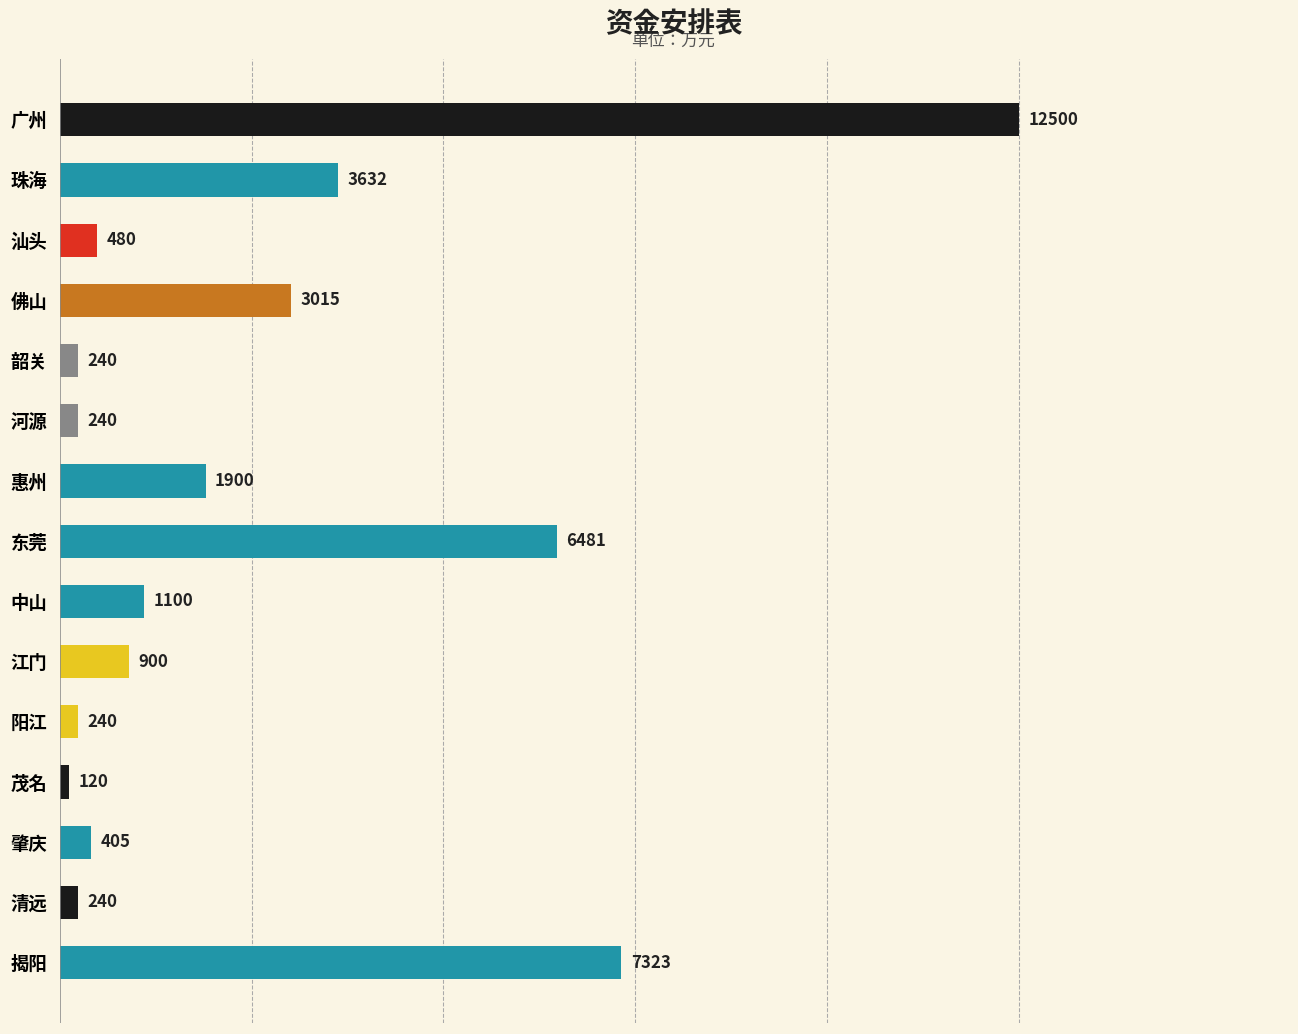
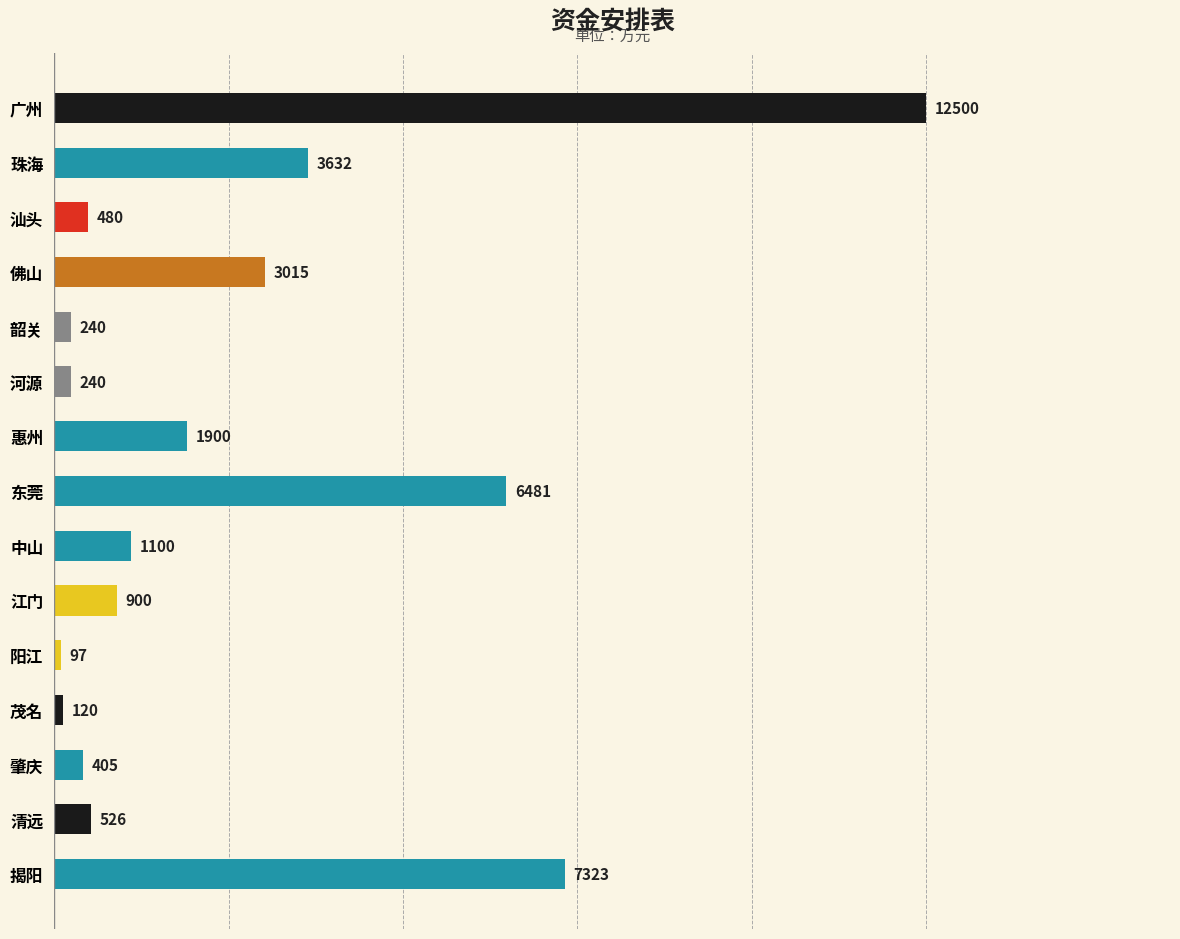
  {
    "广州": 12500,
    "珠海": 3632,
    "汕头": 480,
    "佛山": 3015,
    "韶关": 240,
    "河源": 240,
    "惠州": 1900,
    "东莞": 6481,
    "中山": 1100,
    "江门": 900,
-   "阳江": 240,
+   "阳江": 97,
    "茂名": 120,
    "肇庆": 405,
-   "清远": 240,
+   "清远": 526,
    "揭阳": 7323
  }
